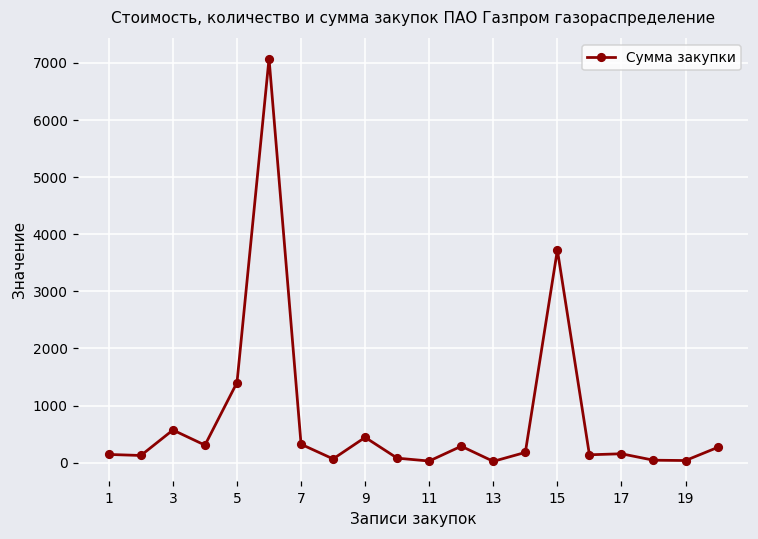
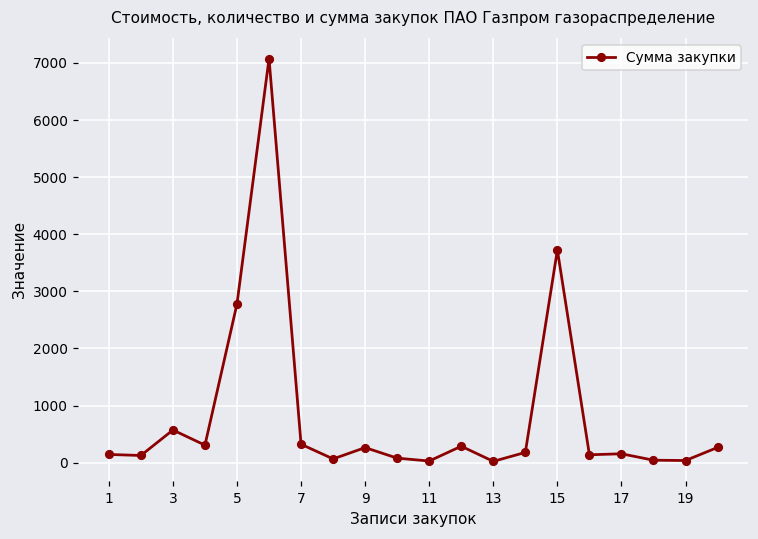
  {
    "1": 100,
    "3": 600,
-   "5": 1400,
+   "5": 2800,
    "7": 300,
-   "9": 400,
+   "9": 300,
    "11": 0,
    "13": 0,
    "15": 3700,
    "17": 200,
    "19": 0
  }
